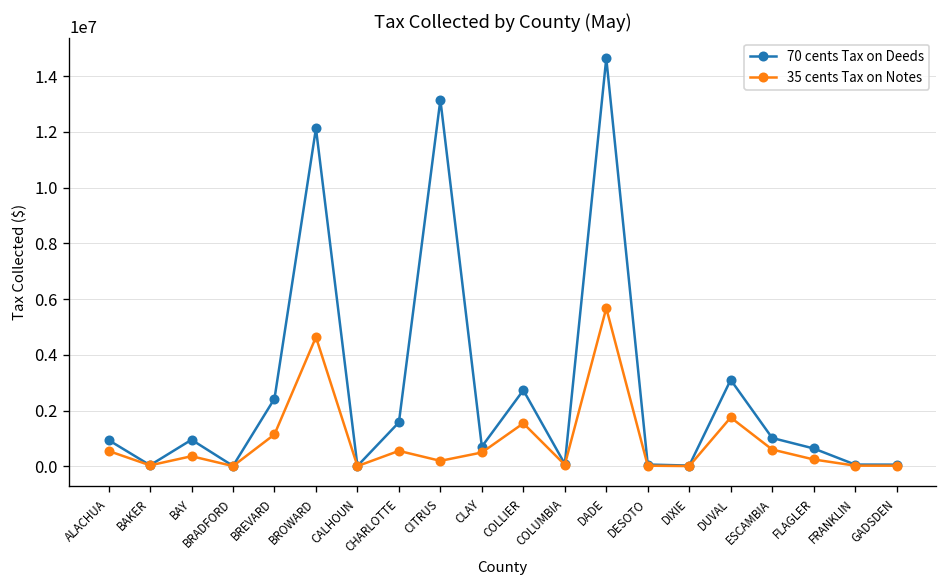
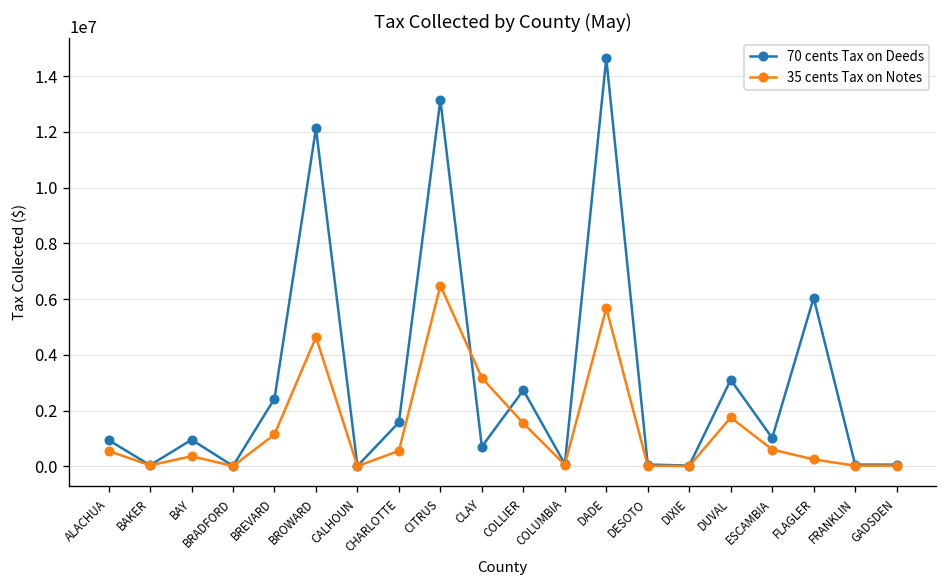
  {
    "70 cents Tax on Deeds": {
      "ALACHUA": 900000,
      "BAY": 1000000,
      "BREVARD": 2400000,
      "BROWARD": 12100000,
      "CHARLOTTE": 1600000,
      "CITRUS": 13100000,
      "CLAY": 700000,
      "COLLIER": 2700000,
      "DADE": 14600000,
      "DUVAL": 3100000,
      "ESCAMBIA": 1000000,
-     "FLAGLER": 600000
+     "FLAGLER": 6000000
    },
    "35 cents Tax on Notes": {
      "ALACHUA": 600000,
      "BAY": 400000,
      "BREVARD": 1100000,
      "BROWARD": 4600000,
      "CHARLOTTE": 600000,
-     "CITRUS": 200000,
-     "CLAY": 500000,
+     "CITRUS": 6500000,
+     "CLAY": 3200000,
      "COLLIER": 1500000,
      "DADE": 5700000,
      "DUVAL": 1800000,
      "ESCAMBIA": 600000,
      "FLAGLER": 200000
    }
  }
